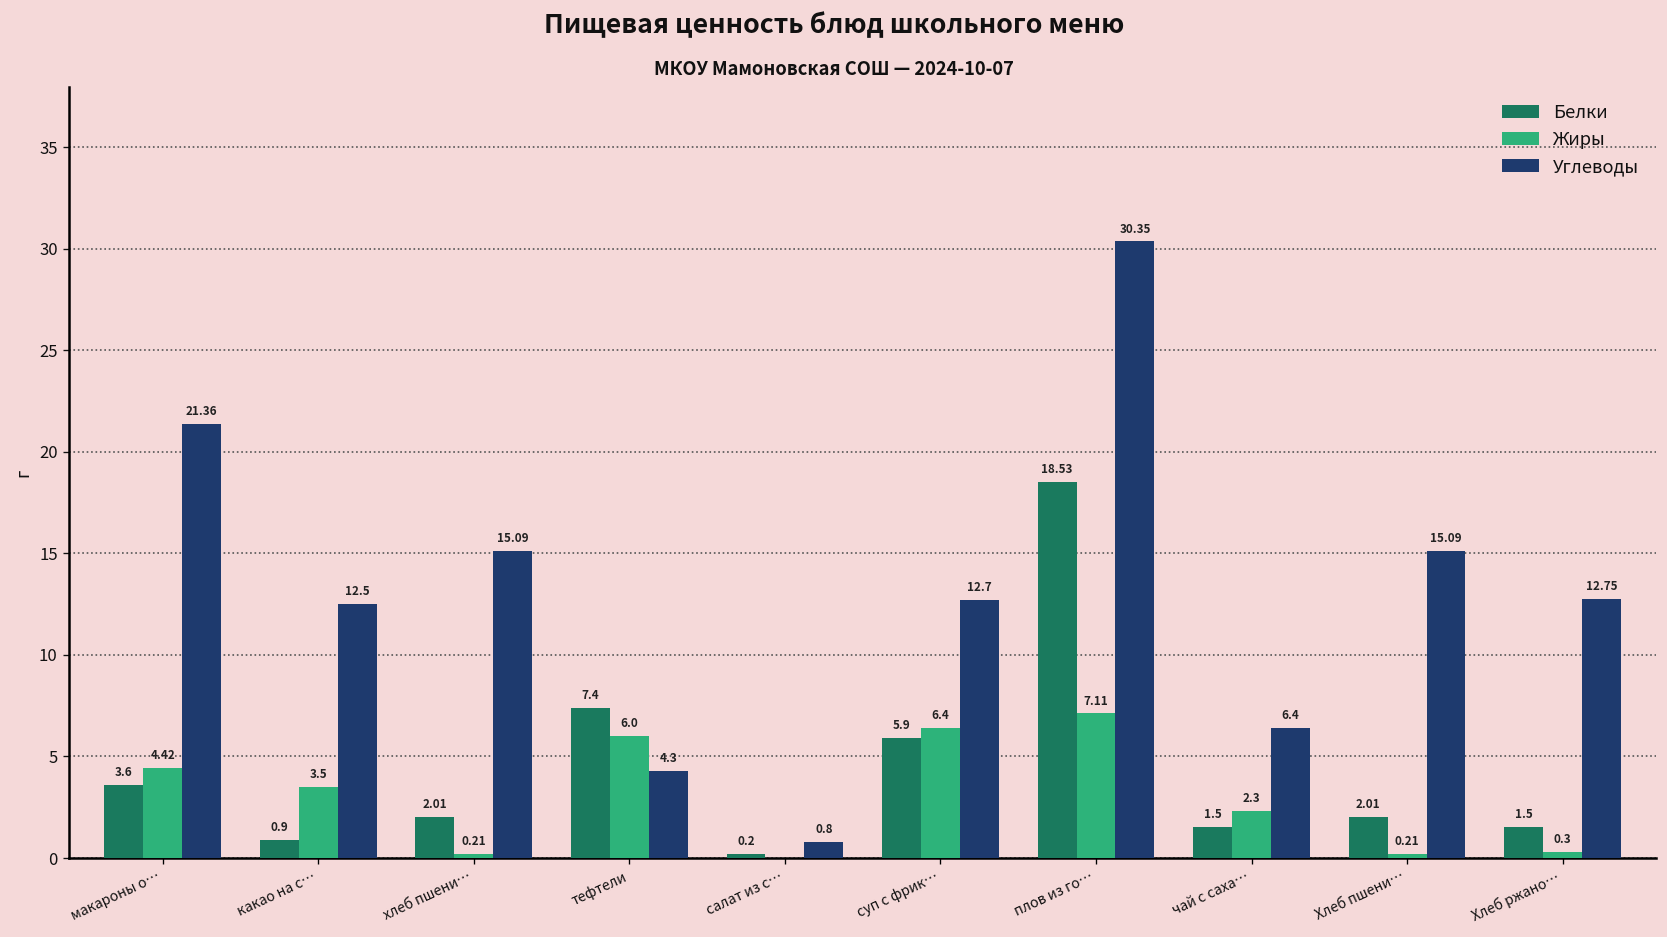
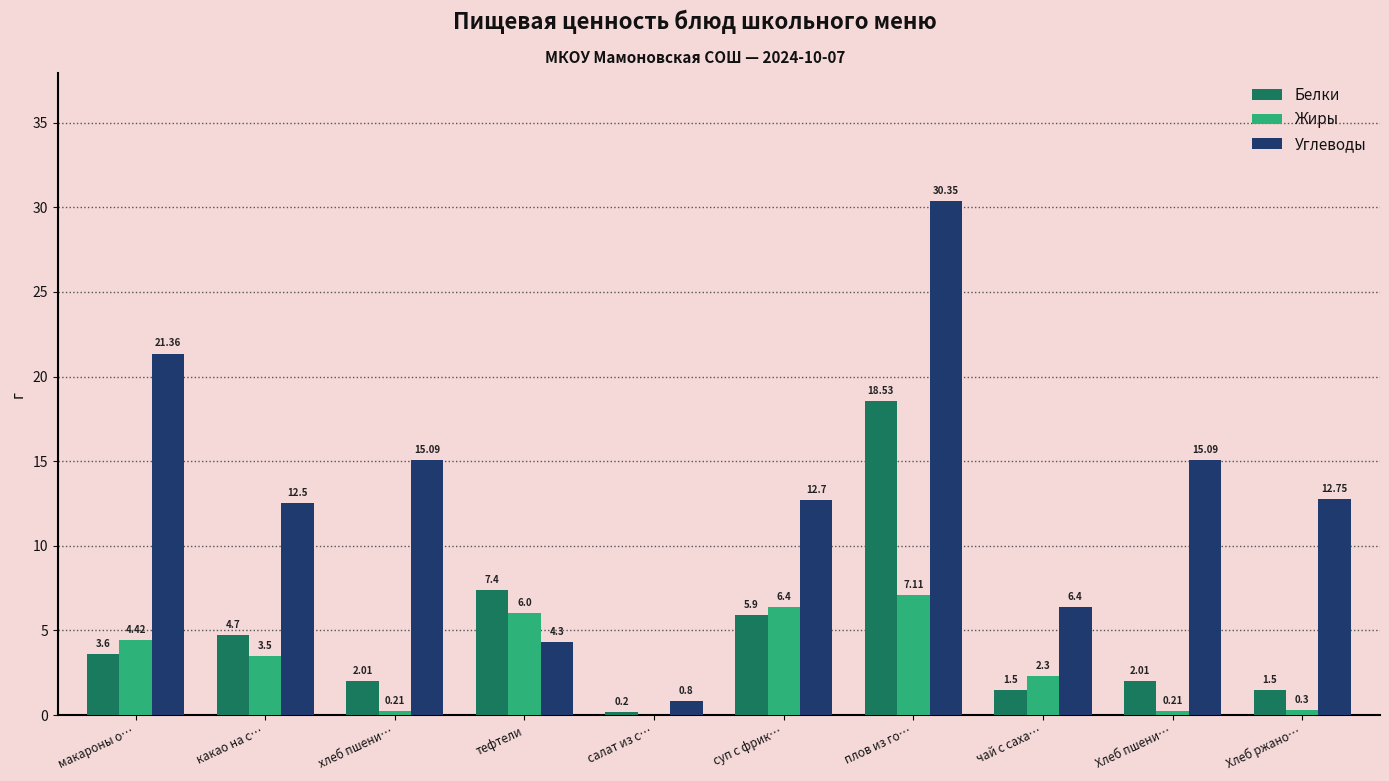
  {
    "Белки": {
      "макароны о…": 3.6,
-     "какао на с…": 0.9,
+     "какао на с…": 4.7,
      "хлеб пшени…": 2.01,
      "тефтели": 7.4,
      "салат из с…": 0.2,
      "суп с фрик…": 5.9,
      "плов из го…": 18.53,
      "чай с саха…": 1.5,
      "Хлеб пшени…": 2.01,
      "Хлеб ржано…": 1.5
    },
    "Жиры": {
      "макароны о…": 4.42,
      "какао на с…": 3.5,
      "хлеб пшени…": 0.21,
      "тефтели": 6.0,
      "суп с фрик…": 6.4,
      "плов из го…": 7.11,
      "чай с саха…": 2.3,
      "Хлеб пшени…": 0.21,
      "Хлеб ржано…": 0.3
    },
    "Углеводы": {
      "макароны о…": 21.36,
      "какао на с…": 12.5,
      "хлеб пшени…": 15.09,
      "тефтели": 4.3,
      "салат из с…": 0.8,
      "суп с фрик…": 12.7,
      "плов из го…": 30.35,
      "чай с саха…": 6.4,
      "Хлеб пшени…": 15.09,
      "Хлеб ржано…": 12.75
    }
  }
